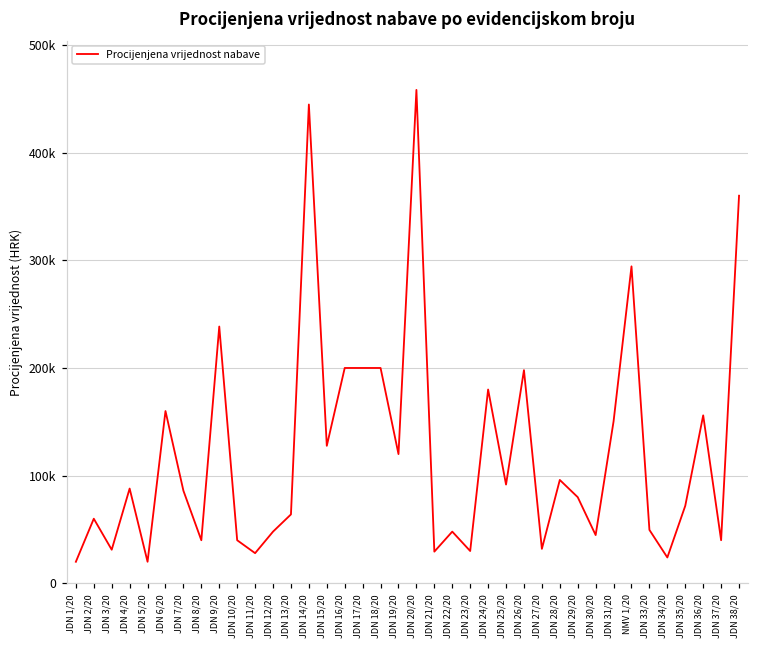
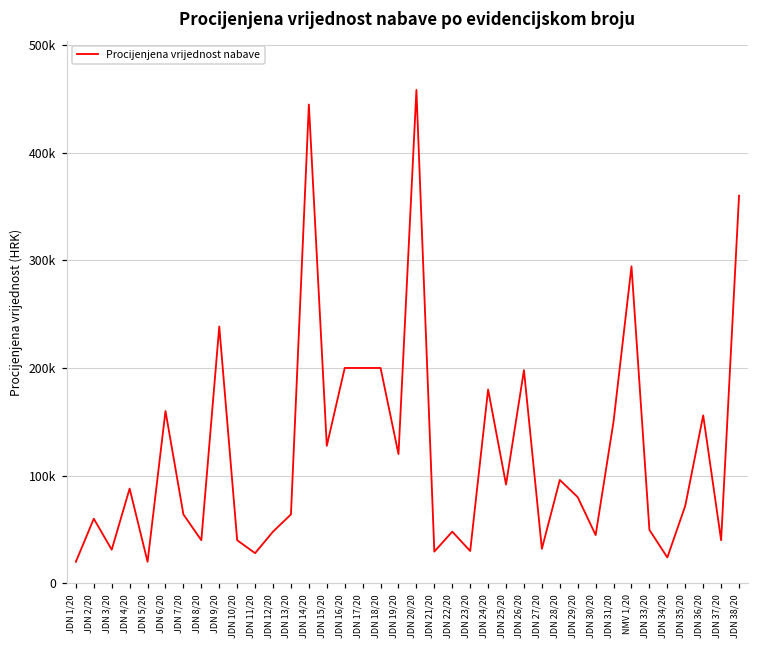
  {
    "JDN 1/20": 20000,
    "JDN 2/20": 60000,
    "JDN 3/20": 30000,
    "JDN 4/20": 90000,
    "JDN 5/20": 20000,
    "JDN 6/20": 160000,
-   "JDN 7/20": 90000,
+   "JDN 7/20": 60000,
    "JDN 8/20": 40000,
    "JDN 9/20": 240000,
    "JDN 10/20": 40000,
    "JDN 11/20": 30000,
    "JDN 12/20": 50000,
    "JDN 13/20": 60000,
    "JDN 14/20": 440000,
    "JDN 15/20": 130000,
    "JDN 16/20": 200000,
    "JDN 17/20": 200000,
    "JDN 18/20": 200000,
    "JDN 19/20": 120000,
    "JDN 20/20": 460000,
    "JDN 21/20": 30000,
    "JDN 22/20": 50000,
    "JDN 23/20": 30000,
    "JDN 24/20": 180000,
    "JDN 25/20": 90000,
    "JDN 26/20": 200000,
    "JDN 27/20": 30000,
    "JDN 28/20": 100000,
    "JDN 29/20": 80000,
    "JDN 30/20": 40000,
    "JDN 31/20": 150000,
    "NMV 1/20": 290000,
    "JDN 33/20": 50000,
    "JDN 34/20": 20000,
    "JDN 35/20": 70000,
    "JDN 36/20": 160000,
    "JDN 37/20": 40000,
    "JDN 38/20": 360000
  }
